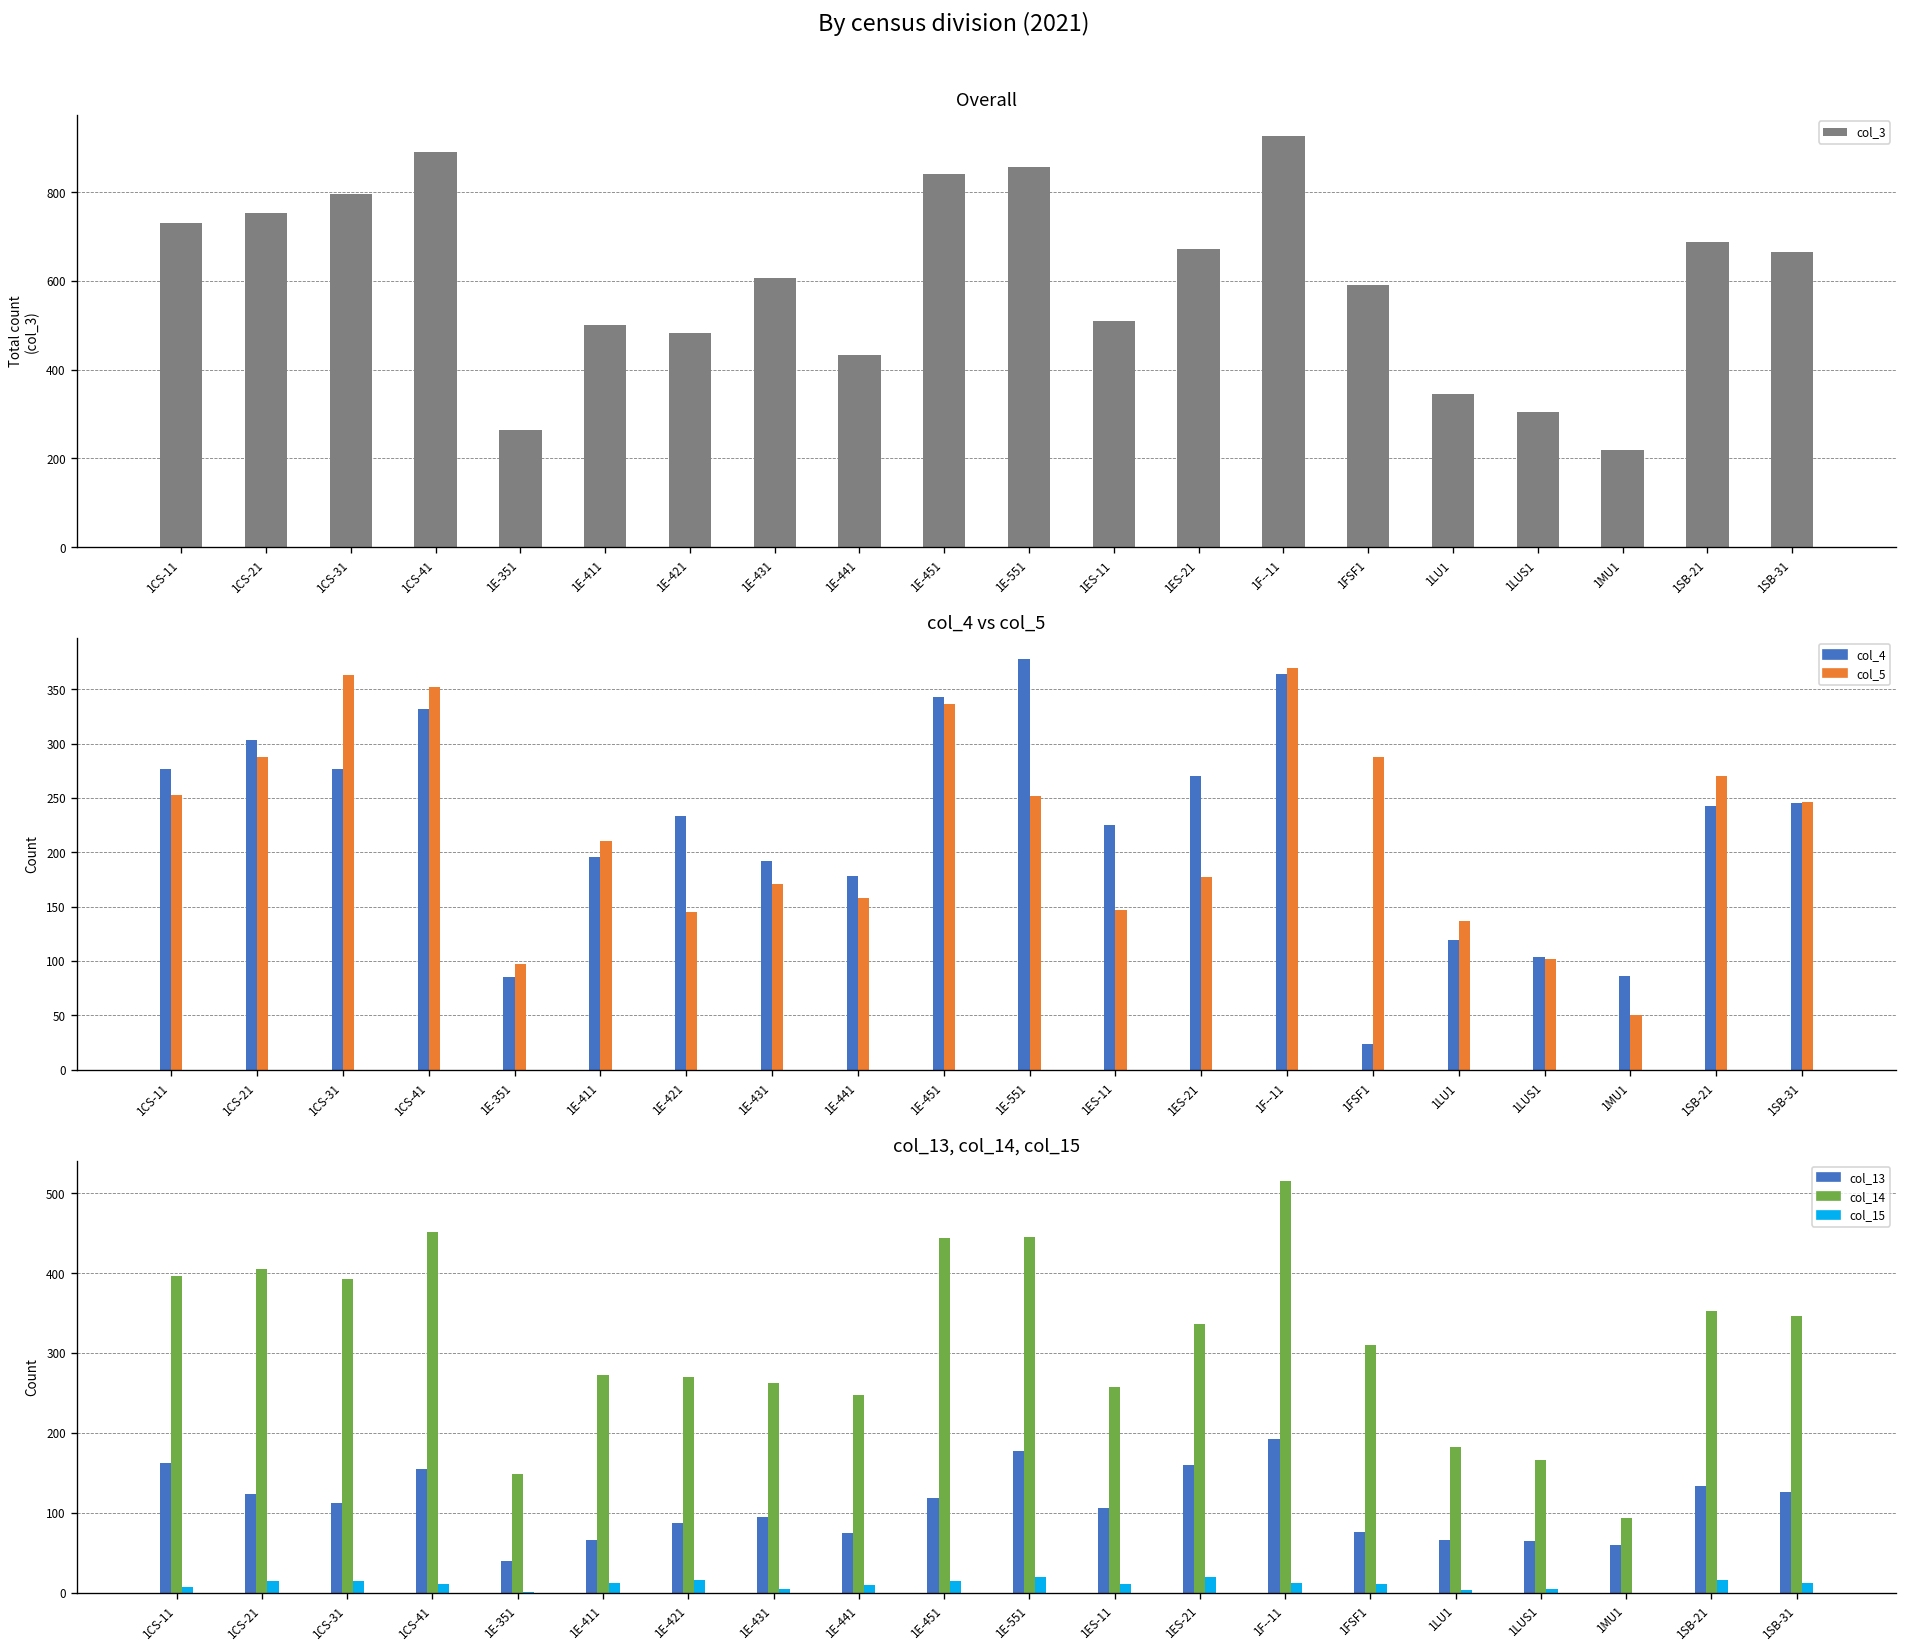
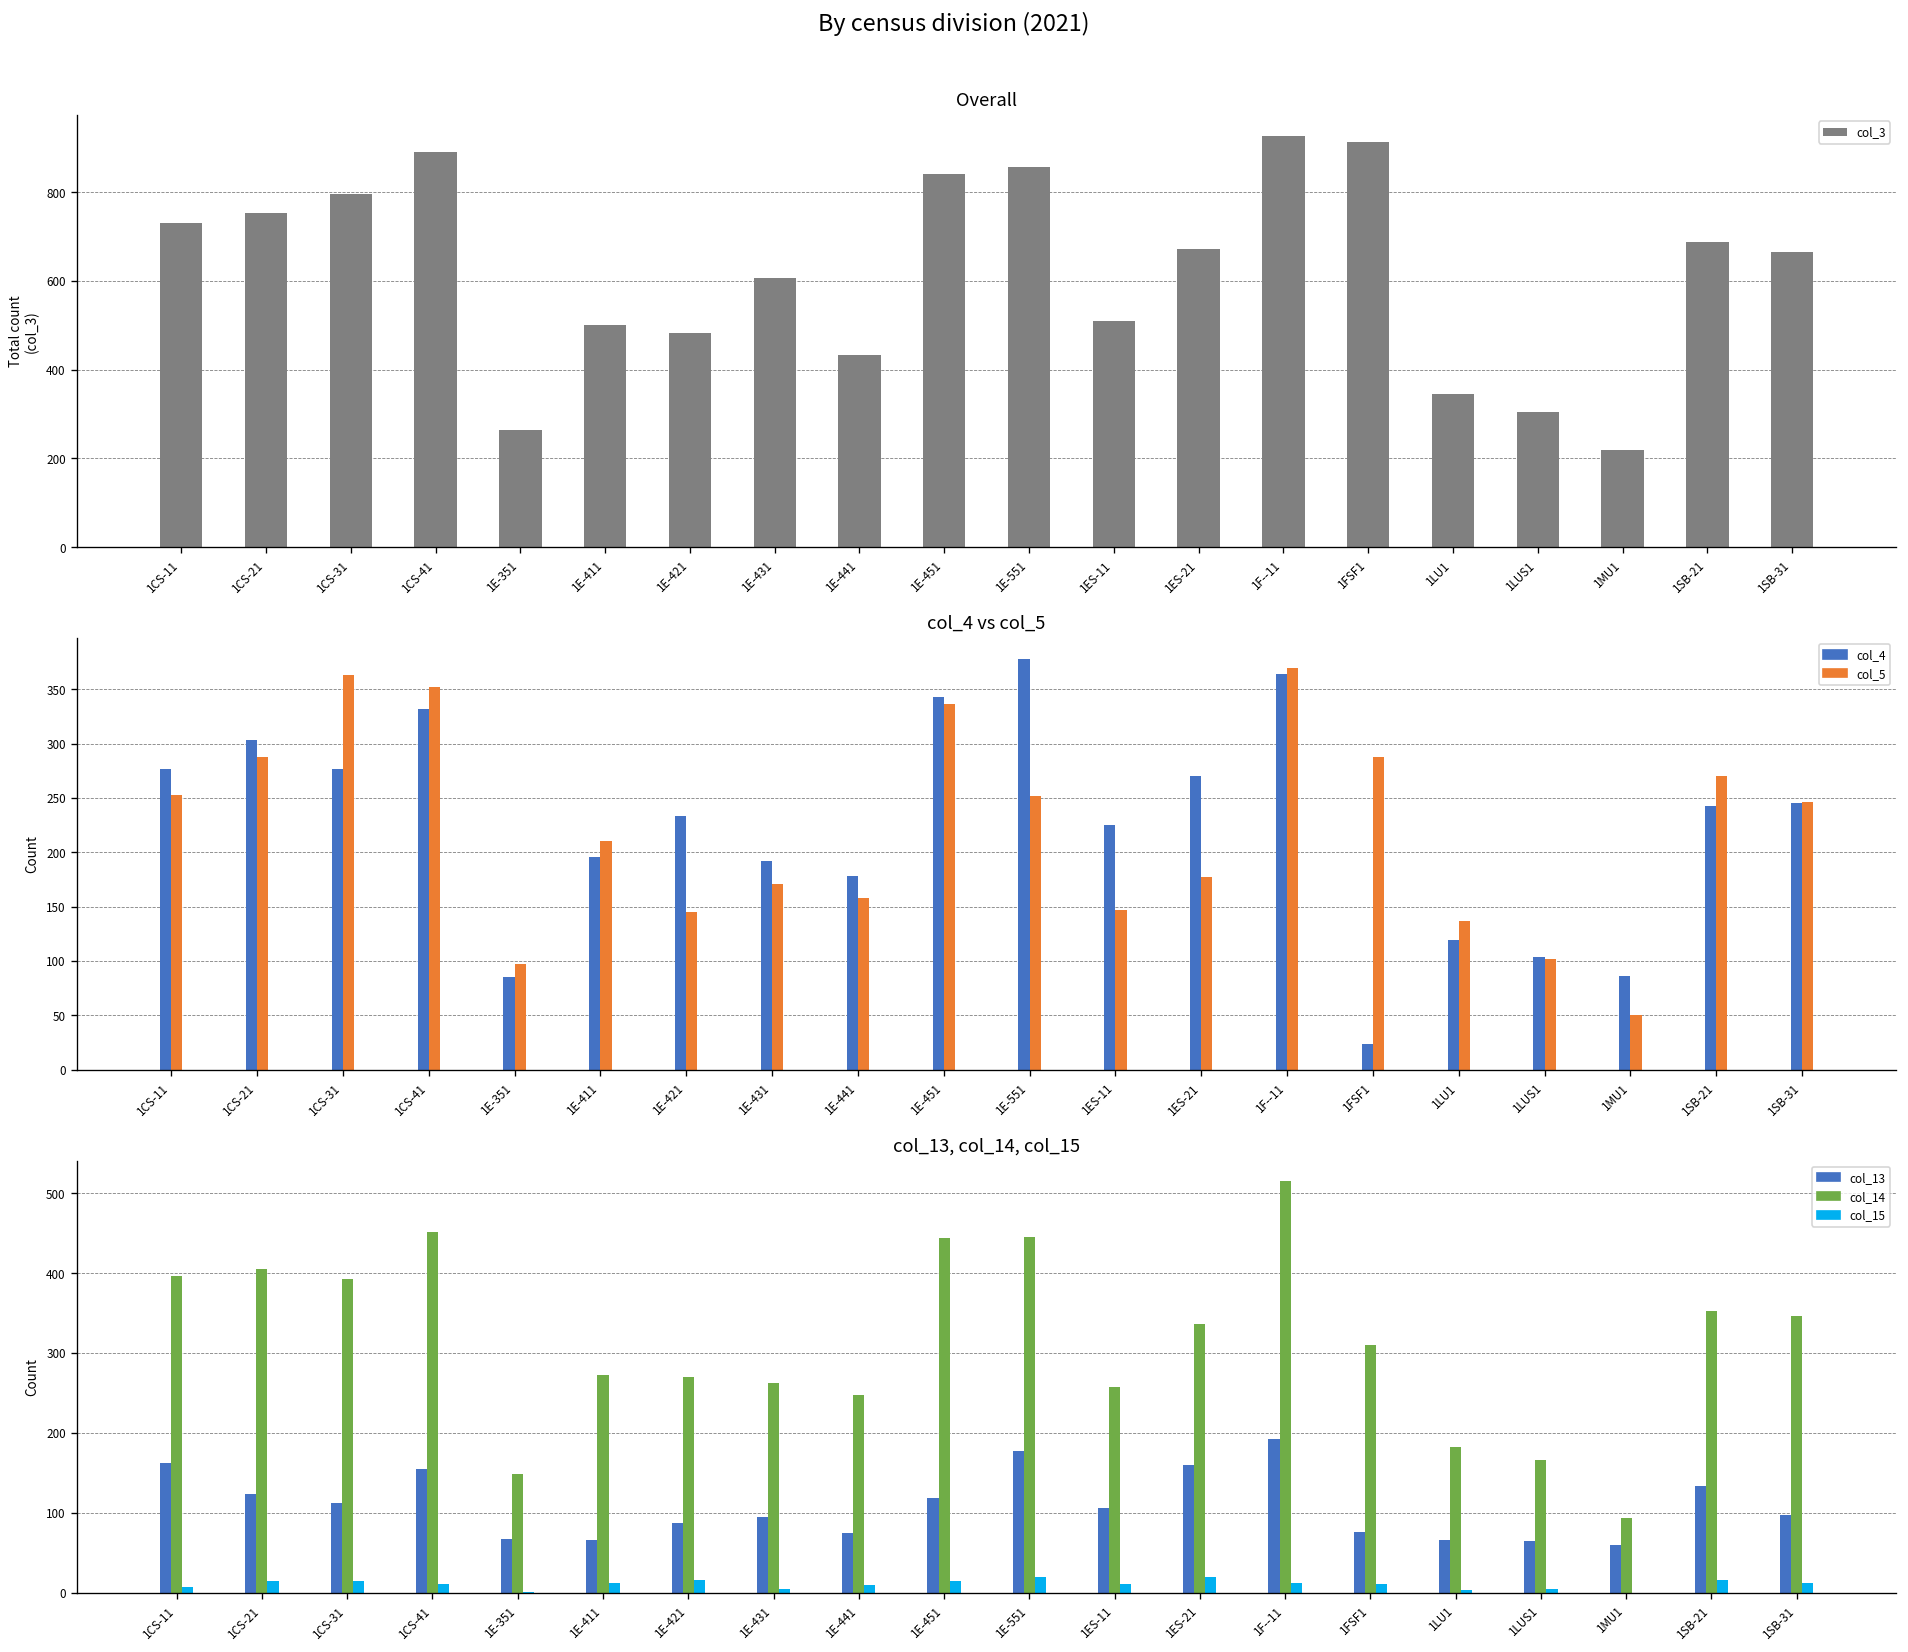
  {
    "Overall": {
      "1CS-11": 730,
      "1CS-21": 750,
      "1CS-31": 800,
      "1CS-41": 890,
      "1E-351": 270,
      "1E-411": 500,
      "1E-421": 480,
      "1E-431": 610,
      "1E-441": 430,
      "1E-451": 840,
      "1E-551": 860,
      "1ES-11": 510,
      "1ES-21": 670,
      "1F--11": 930,
-     "1FSF1": 590,
+     "1FSF1": 910,
      "1LU1": 350,
      "1LUS1": 300,
      "1MU1": 220,
      "1SB-21": 690,
      "1SB-31": 670
    },
    "col_4 vs col_5": {
      "col_4": {
        "1CS-11": 280,
        "1CS-21": 300,
        "1CS-31": 280,
        "1CS-41": 330,
        "1E-351": 90,
        "1E-411": 200,
        "1E-421": 230,
        "1E-431": 190,
        "1E-441": 180,
        "1E-451": 340,
        "1E-551": 380,
        "1ES-11": 230,
        "1ES-21": 270,
        "1F--11": 360,
        "1FSF1": 20,
        "1LU1": 120,
        "1LUS1": 100,
        "1MU1": 90,
        "1SB-21": 240,
        "1SB-31": 250
      },
      "col_5": {
        "1CS-11": 250,
        "1CS-21": 290,
        "1CS-31": 360,
        "1CS-41": 350,
        "1E-351": 100,
        "1E-411": 210,
        "1E-421": 150,
        "1E-431": 170,
        "1E-441": 160,
        "1E-451": 340,
        "1E-551": 250,
        "1ES-11": 150,
        "1ES-21": 180,
        "1F--11": 370,
        "1FSF1": 290,
        "1LU1": 140,
        "1LUS1": 100,
        "1MU1": 50,
        "1SB-21": 270,
        "1SB-31": 250
      }
    },
    "col_13, col_14, col_15": {
      "col_13": {
        "1CS-11": 160,
        "1CS-21": 120,
        "1CS-31": 110,
        "1CS-41": 160,
-       "1E-351": 40,
+       "1E-351": 70,
        "1E-411": 70,
        "1E-421": 90,
        "1E-431": 100,
        "1E-441": 80,
        "1E-451": 120,
        "1E-551": 180,
        "1ES-11": 110,
        "1ES-21": 160,
        "1F--11": 190,
        "1FSF1": 80,
        "1LU1": 70,
        "1LUS1": 70,
        "1MU1": 60,
        "1SB-21": 130,
-       "1SB-31": 130
+       "1SB-31": 100
      },
      "col_14": {
        "1CS-11": 400,
        "1CS-21": 410,
        "1CS-31": 390,
        "1CS-41": 450,
        "1E-351": 150,
        "1E-411": 270,
        "1E-421": 270,
        "1E-431": 260,
        "1E-441": 250,
        "1E-451": 440,
        "1E-551": 450,
        "1ES-11": 260,
        "1ES-21": 340,
        "1F--11": 520,
        "1FSF1": 310,
        "1LU1": 180,
        "1LUS1": 170,
        "1MU1": 90,
        "1SB-21": 350,
        "1SB-31": 350
      },
      "col_15": {
        "1CS-11": 10,
        "1CS-21": 20,
        "1CS-31": 10,
        "1CS-41": 10,
        "1E-411": 10,
        "1E-421": 20,
        "1E-431": 10,
        "1E-441": 10,
        "1E-451": 20,
        "1E-551": 20,
        "1ES-11": 10,
        "1ES-21": 20,
        "1F--11": 10,
        "1FSF1": 10,
        "1LUS1": 0,
        "1MU1": 0,
        "1SB-21": 20,
        "1SB-31": 10
      }
    }
  }
